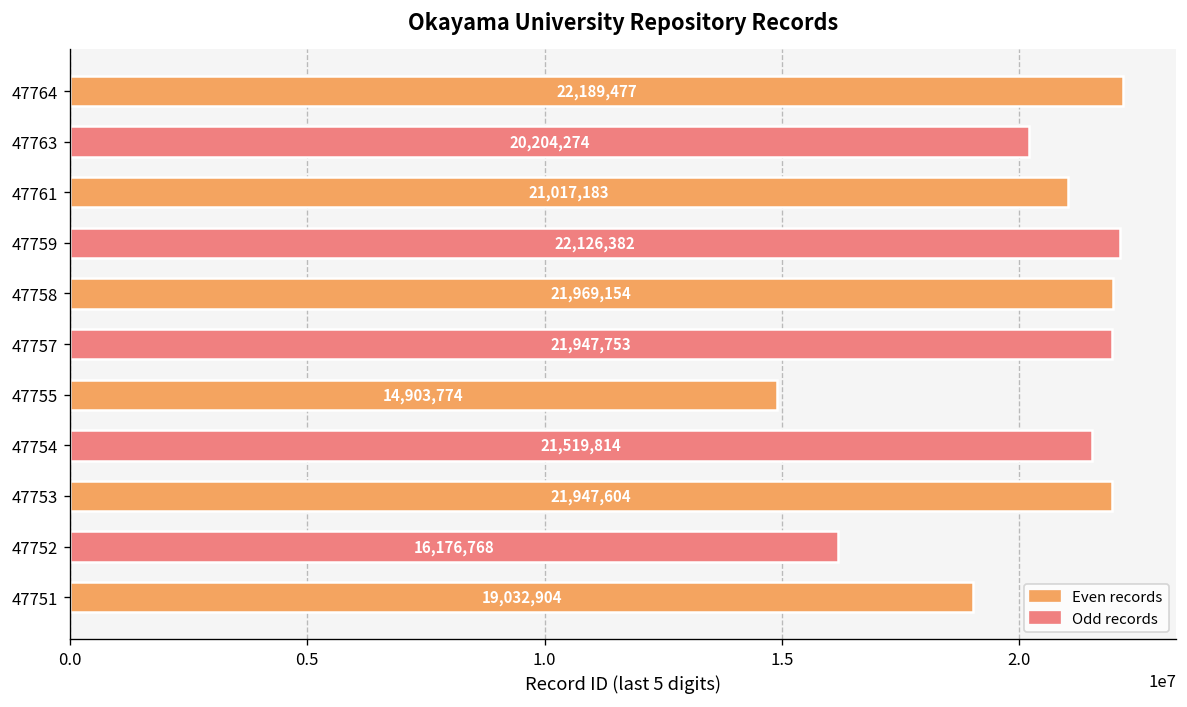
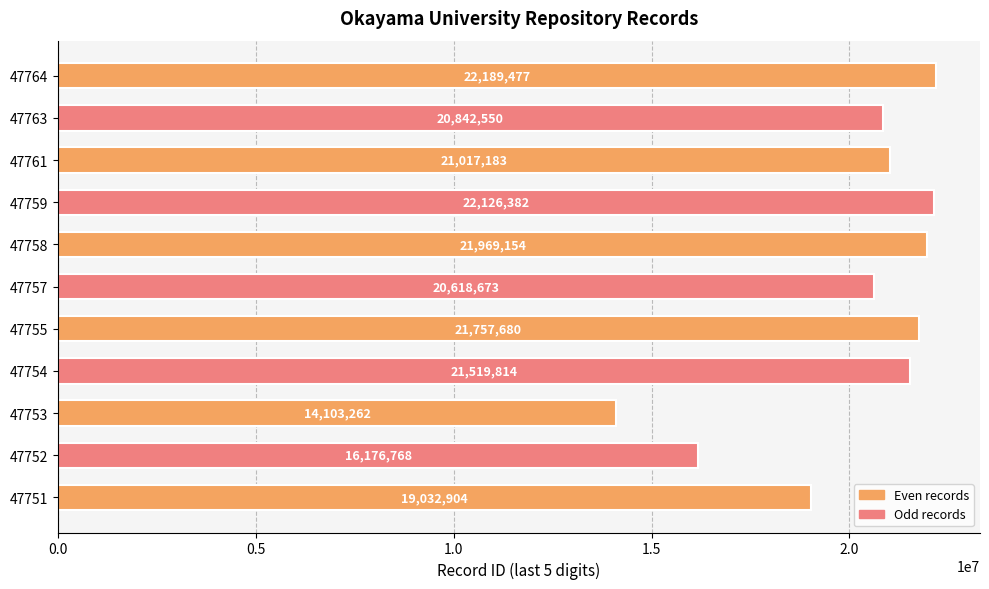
  {
    "47764": "22,189,477",
-   "47763": "20,204,274",
+   "47763": "20,842,550",
    "47761": "21,017,183",
    "47759": "22,126,382",
    "47758": "21,969,154",
-   "47757": "21,947,753",
-   "47755": "14,903,774",
+   "47757": "20,618,673",
+   "47755": "21,757,680",
    "47754": "21,519,814",
-   "47753": "21,947,604",
+   "47753": "14,103,262",
    "47752": "16,176,768",
    "47751": "19,032,904"
  }
